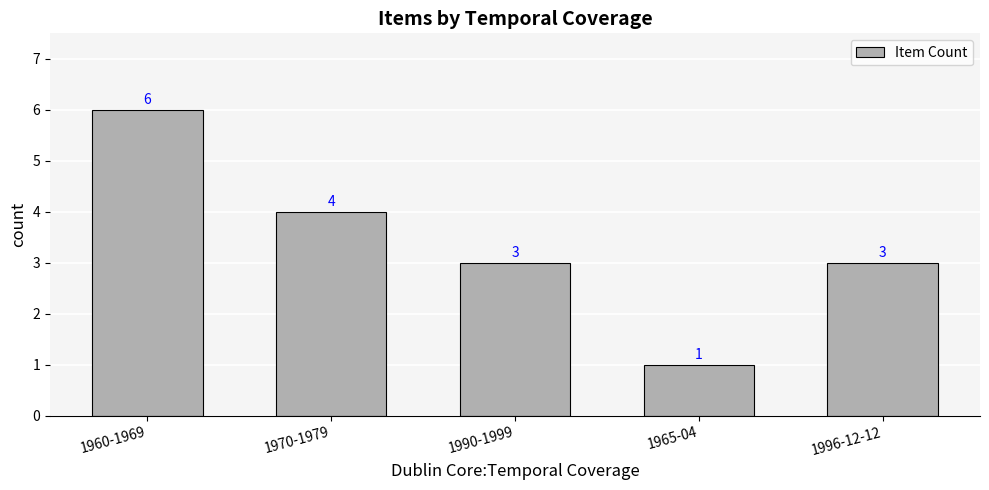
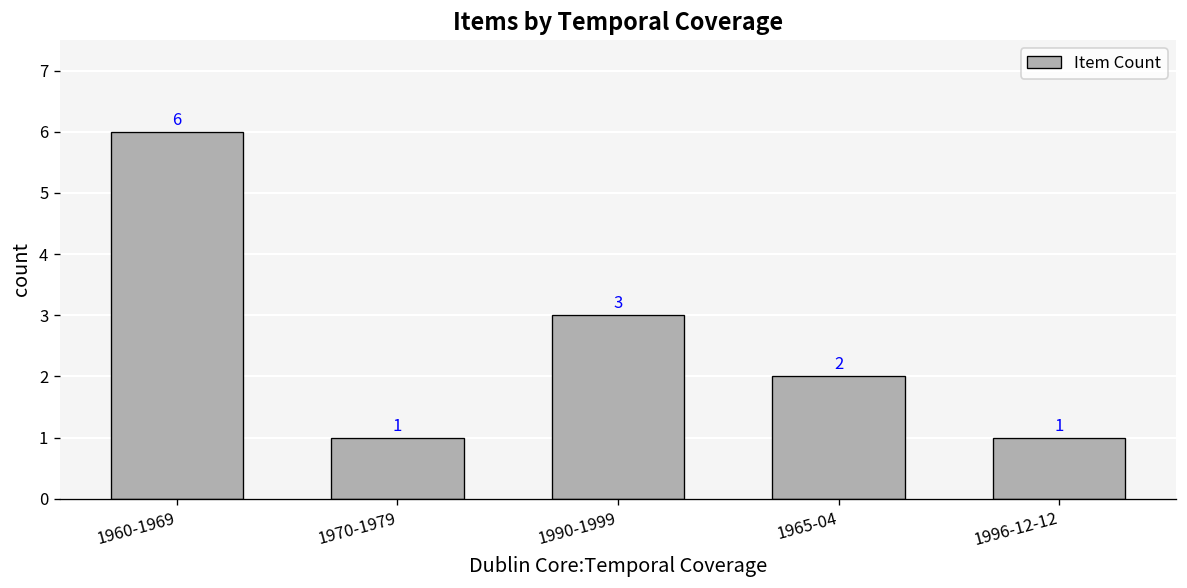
  {
    "1960-1969": 6,
-   "1970-1979": 4,
+   "1970-1979": 1,
    "1990-1999": 3,
-   "1965-04": 1,
-   "1996-12-12": 3
+   "1965-04": 2,
+   "1996-12-12": 1
  }
